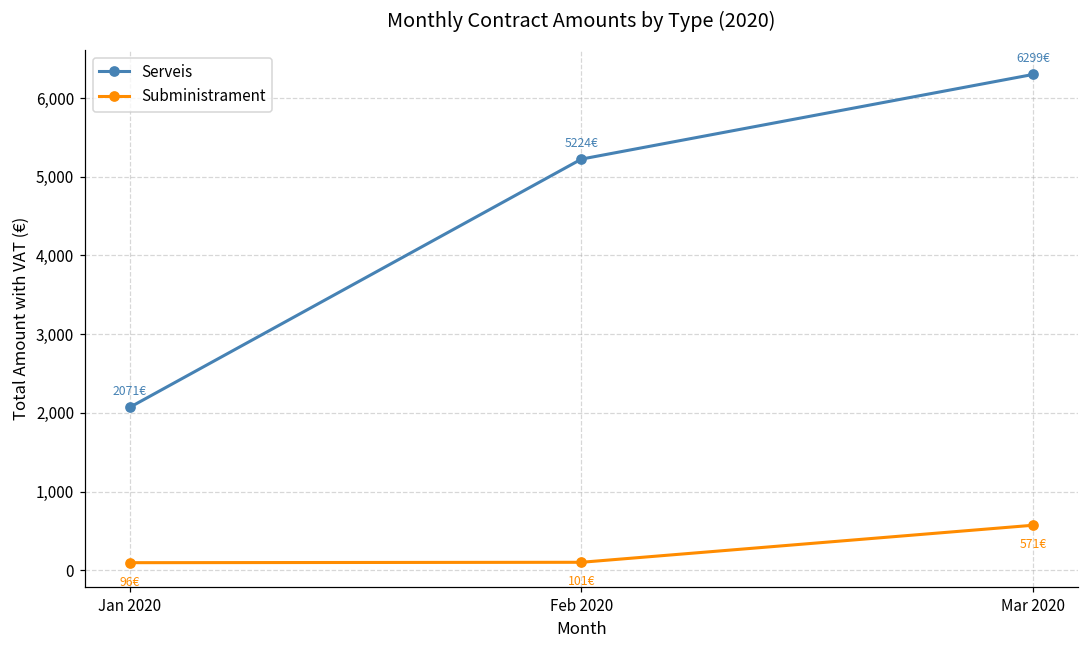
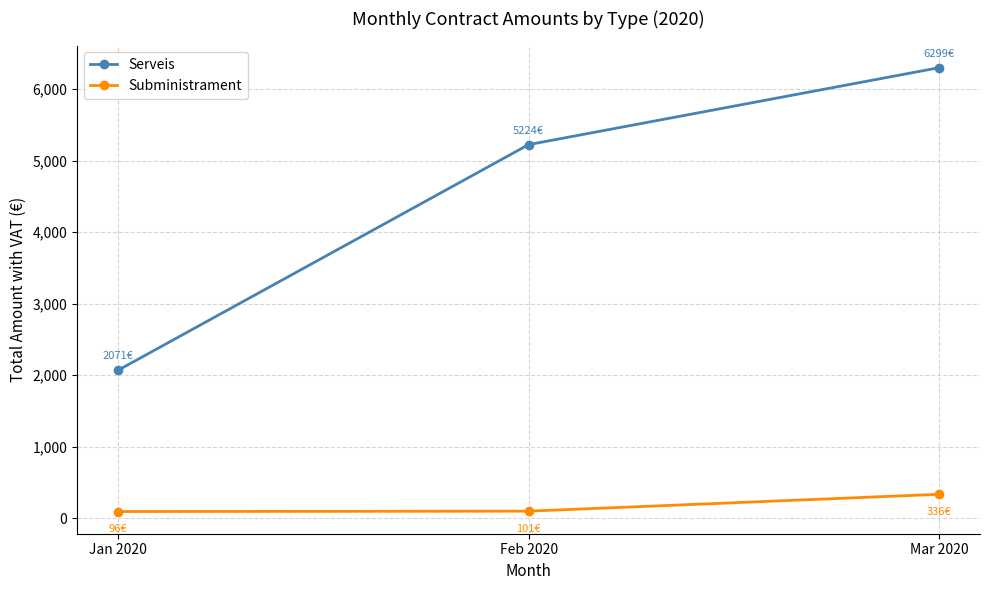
  {
    "Serveis": {
      "Jan 2020": "2071€",
      "Feb 2020": "5224€",
      "Mar 2020": "6299€"
    },
    "Subministrament": {
      "Jan 2020": "96€",
      "Feb 2020": "101€",
-     "Mar 2020": "571€"
+     "Mar 2020": "336€"
    }
  }
